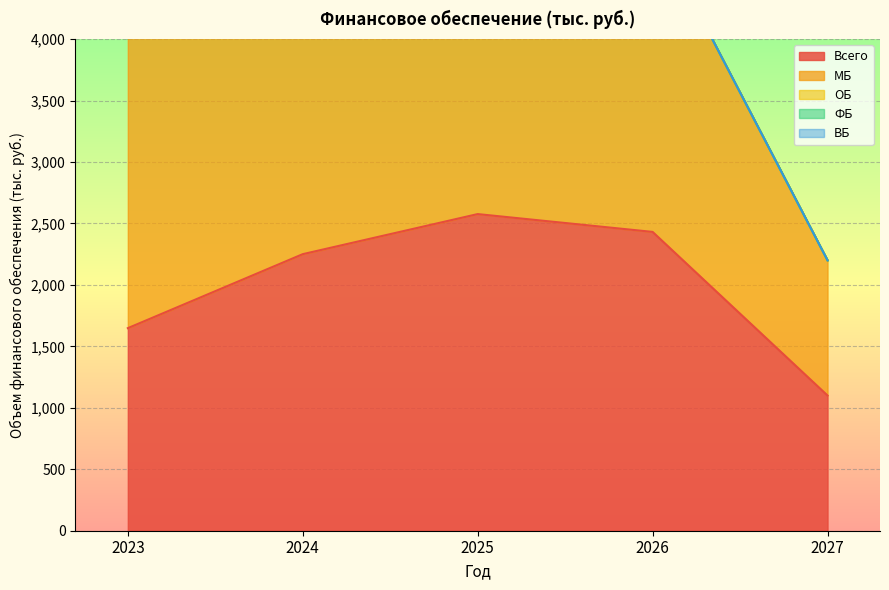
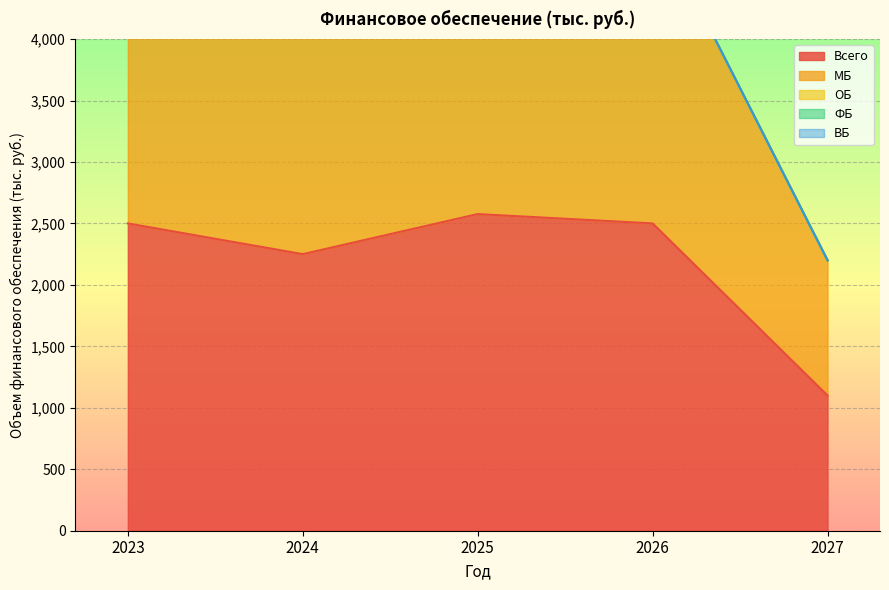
  {
    "Всего": {
-     "2023": "1,650",
+     "2023": "2,500",
      "2024": "2,250",
      "2025": "2,580",
-     "2026": "2,430",
+     "2026": "2,500",
      "2027": "1,100"
    }
  }
